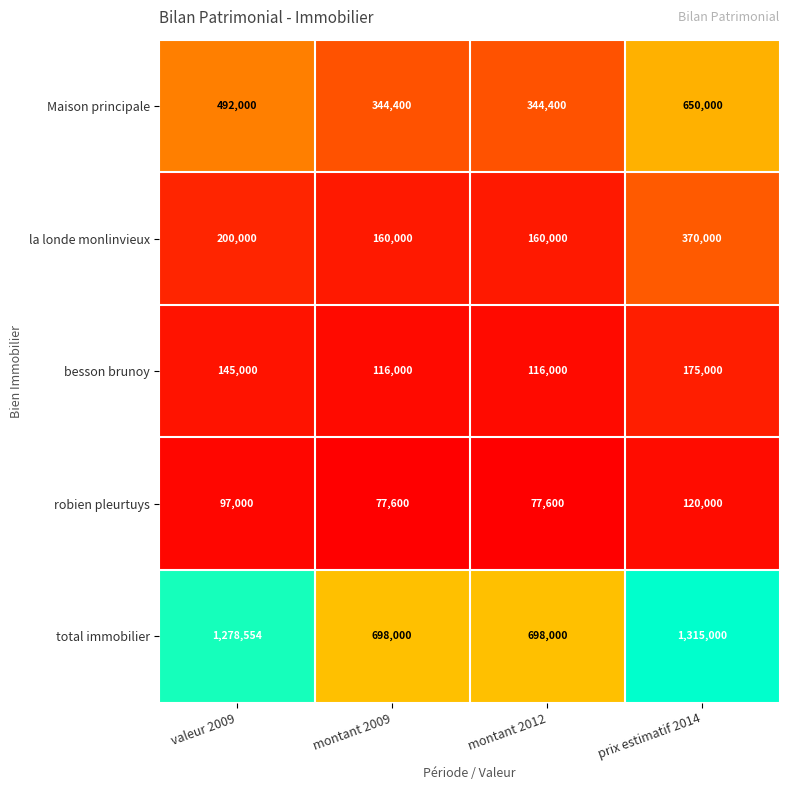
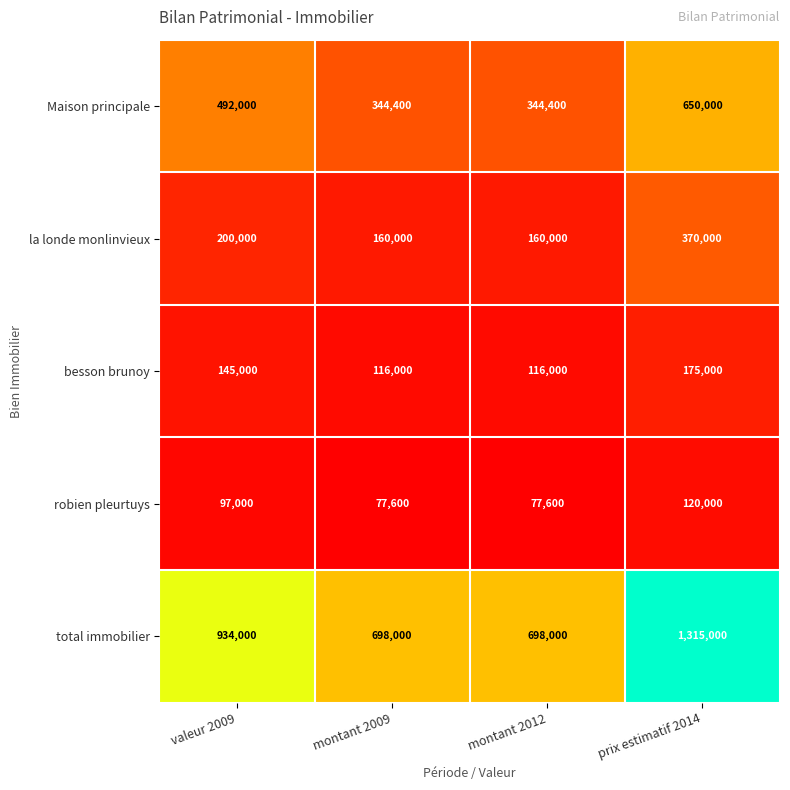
  {
    "Maison principale": {
      "valeur 2009": "492,000",
      "montant 2009": "344,400",
      "montant 2012": "344,400",
      "prix estimatif 2014": "650,000"
    },
    "la londe monlinvieux": {
      "valeur 2009": "200,000",
      "montant 2009": "160,000",
      "montant 2012": "160,000",
      "prix estimatif 2014": "370,000"
    },
    "besson brunoy": {
      "valeur 2009": "145,000",
      "montant 2009": "116,000",
      "montant 2012": "116,000",
      "prix estimatif 2014": "175,000"
    },
    "robien pleurtuys": {
      "valeur 2009": "97,000",
      "montant 2009": "77,600",
      "montant 2012": "77,600",
      "prix estimatif 2014": "120,000"
    },
    "total immobilier": {
-     "valeur 2009": "1,278,554",
+     "valeur 2009": "934,000",
      "montant 2009": "698,000",
      "montant 2012": "698,000",
      "prix estimatif 2014": "1,315,000"
    }
  }
